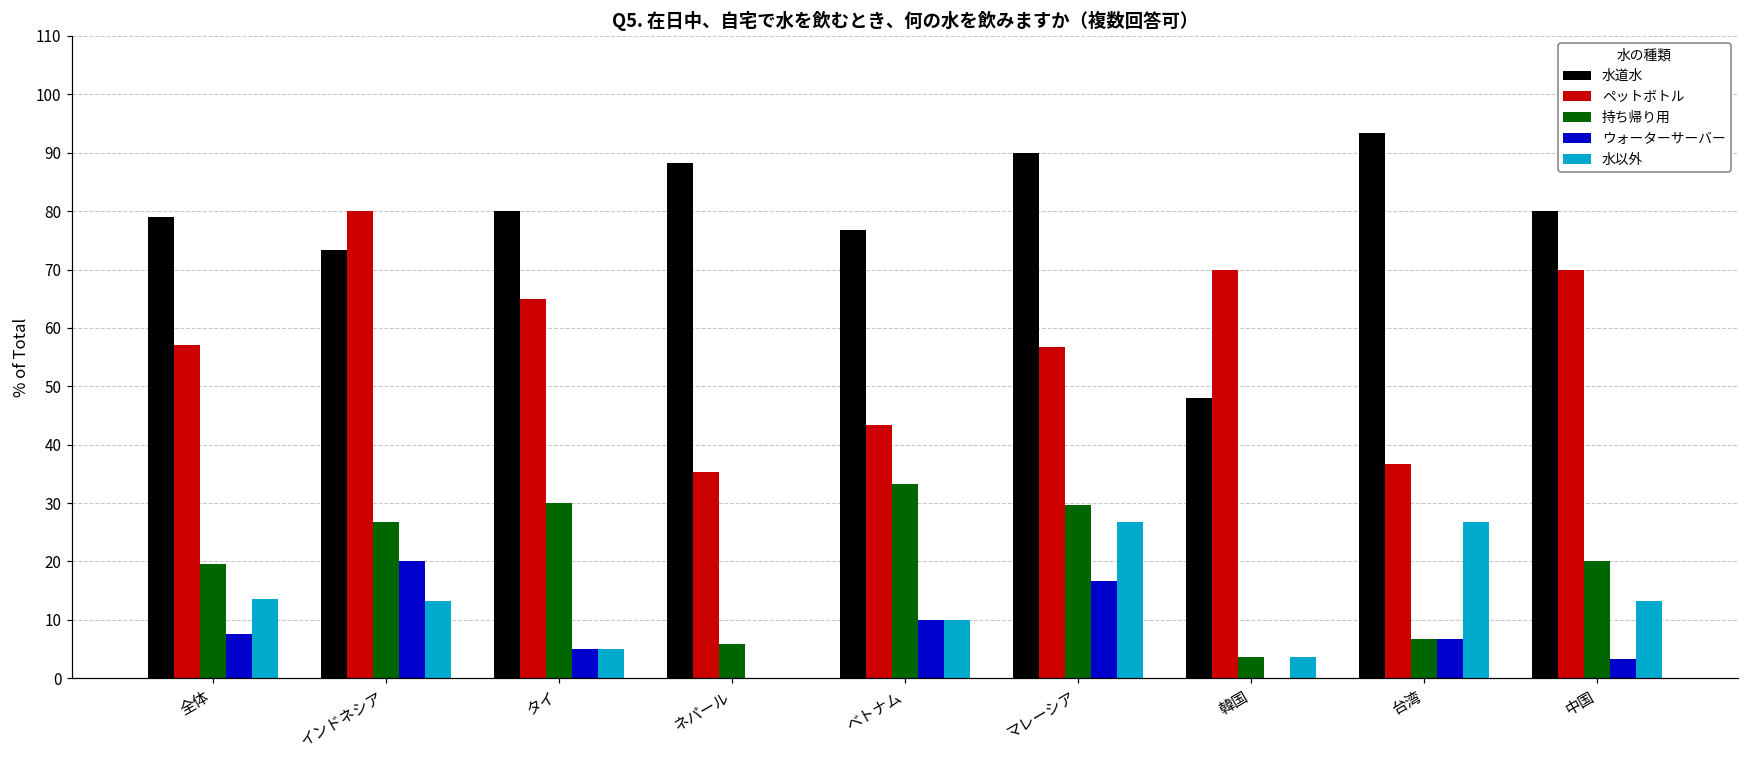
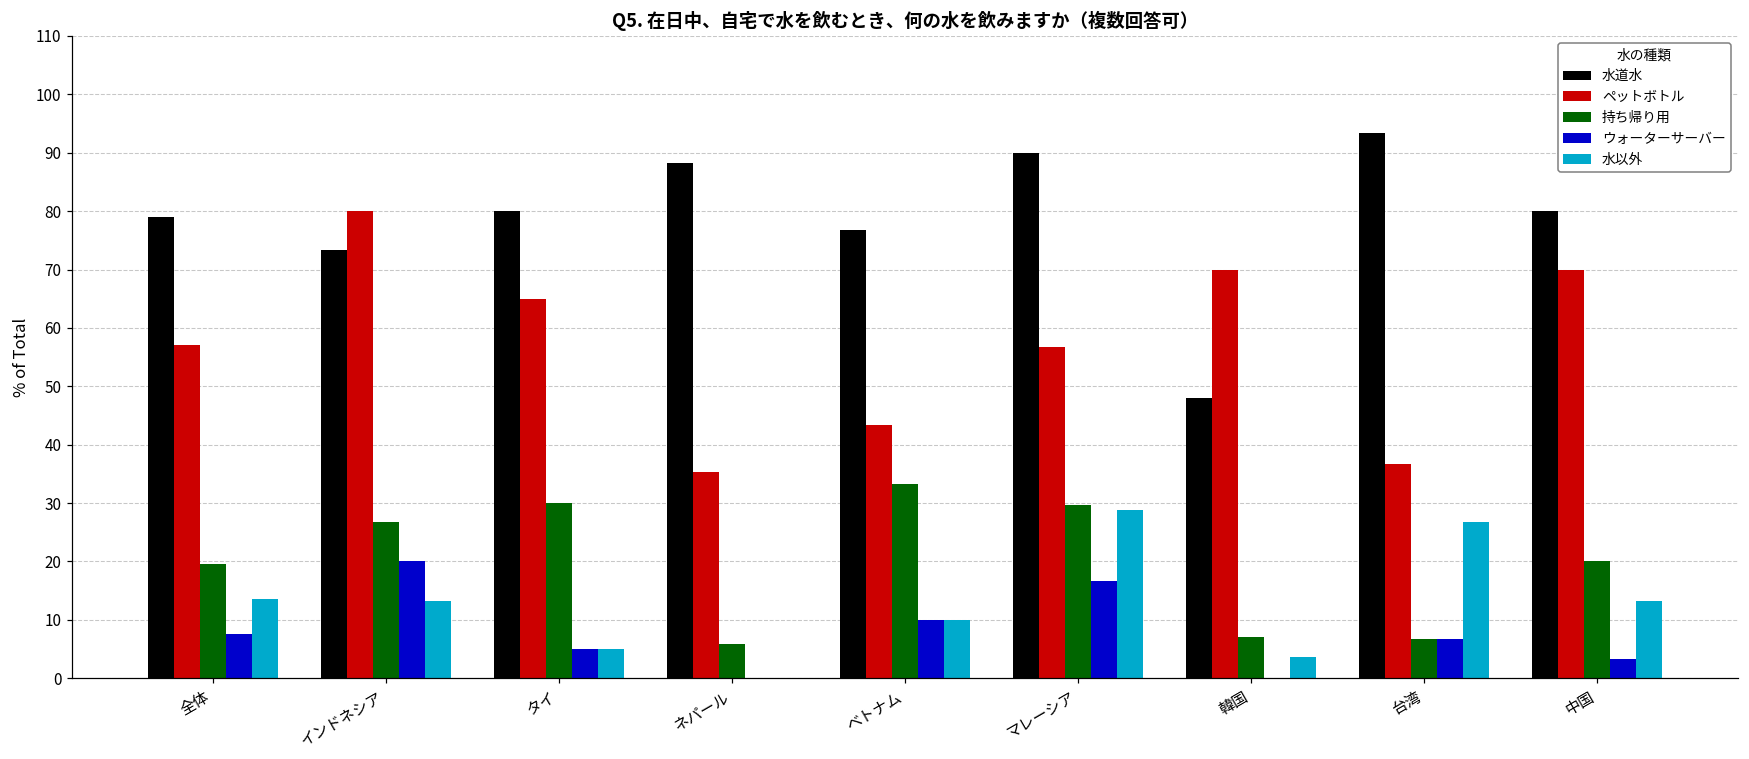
  {
    "水道水": {
      "全体": 79,
      "インドネシア": 73,
      "タイ": 80,
      "ネパール": 88,
      "ベトナム": 77,
      "マレーシア": 90,
      "韓国": 48,
      "台湾": 93,
      "中国": 80
    },
    "ペットボトル": {
      "全体": 57,
      "インドネシア": 80,
      "タイ": 65,
      "ネパール": 35,
      "ベトナム": 43,
      "マレーシア": 57,
      "韓国": 70,
      "台湾": 37,
      "中国": 70
    },
    "持ち帰り用": {
      "全体": 20,
      "インドネシア": 27,
      "タイ": 30,
      "ネパール": 6,
      "ベトナム": 33,
      "マレーシア": 30,
-     "韓国": 4,
+     "韓国": 7,
      "台湾": 7,
      "中国": 20
    },
    "ウォーターサーバー": {
      "全体": 8,
      "インドネシア": 20,
      "タイ": 5,
      "ネパール": 0,
      "ベトナム": 10,
      "マレーシア": 17,
      "韓国": 0,
      "台湾": 7,
      "中国": 3
    },
    "水以外": {
      "全体": 14,
      "インドネシア": 13,
      "タイ": 5,
      "ネパール": 0,
      "ベトナム": 10,
-     "マレーシア": 27,
+     "マレーシア": 29,
      "韓国": 4,
      "台湾": 27,
      "中国": 13
    }
  }
